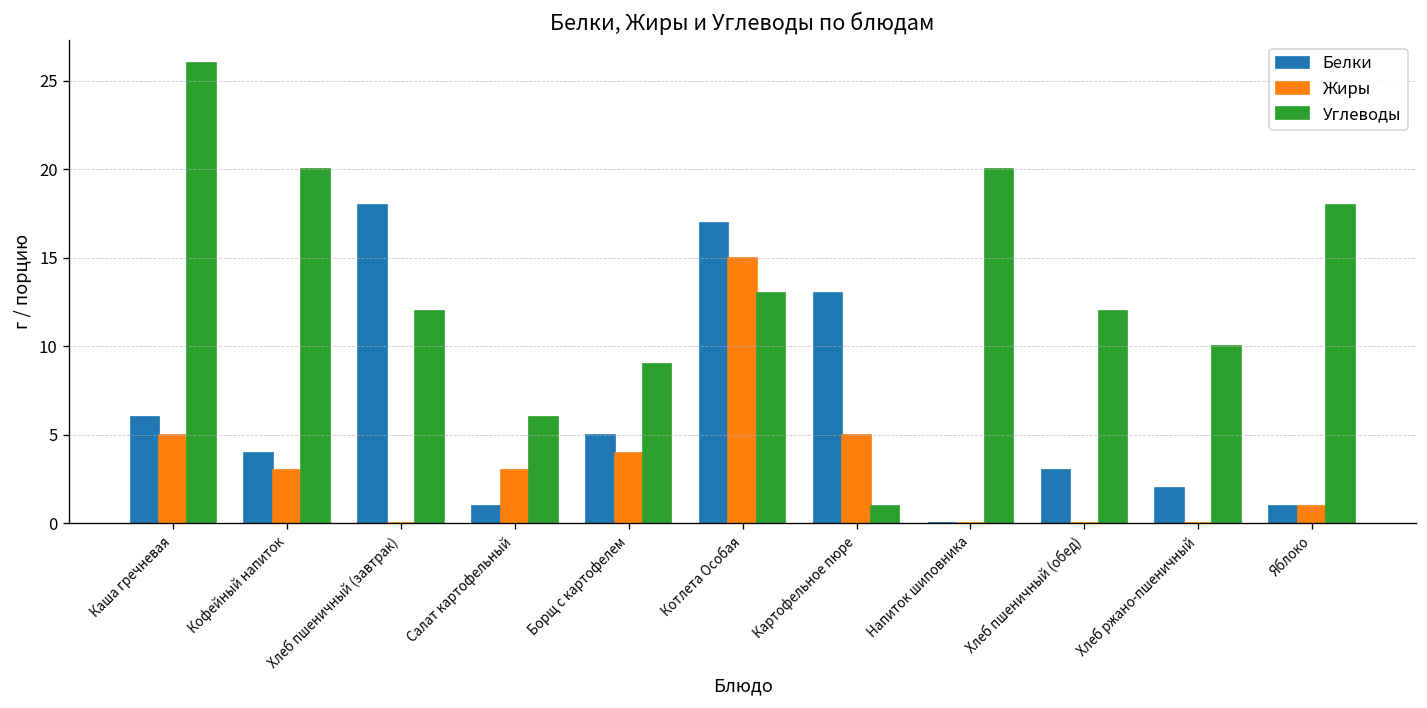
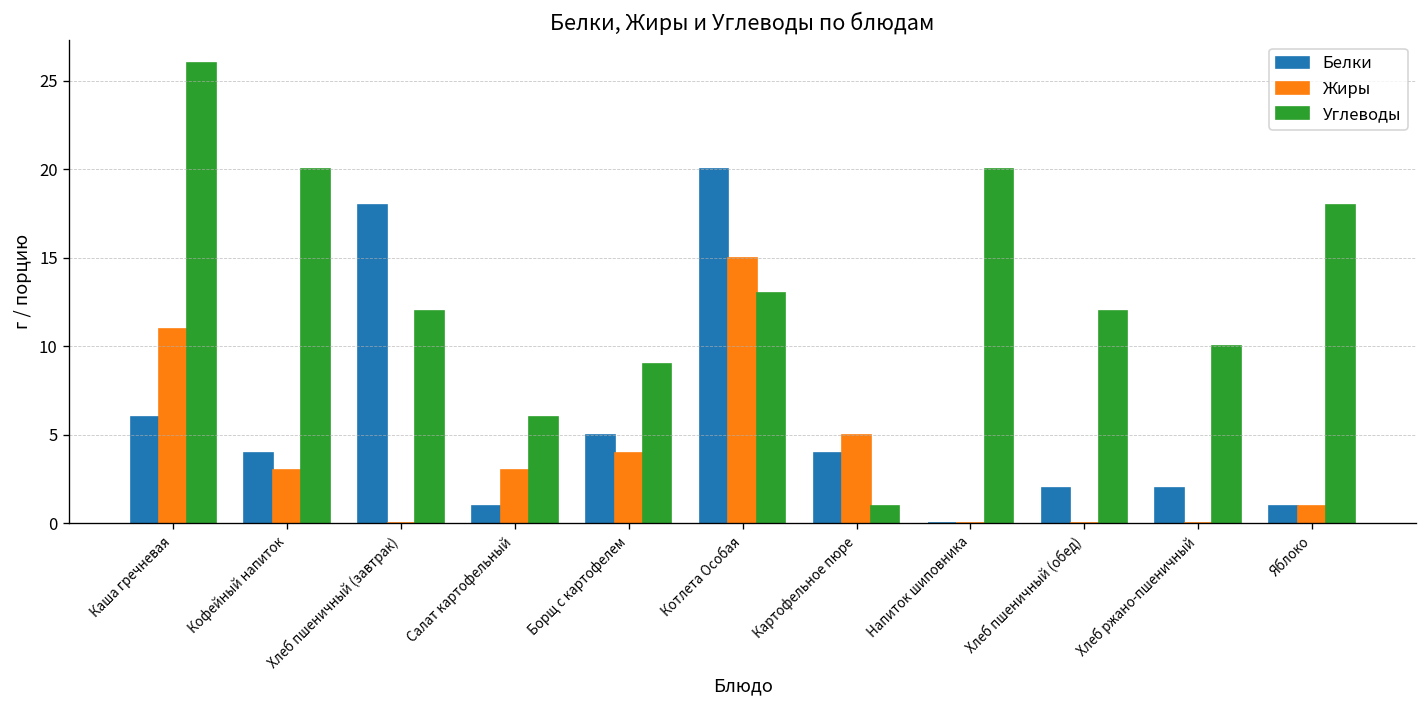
  {
    "Белки": {
      "Каша гречневая": 6,
      "Кофейный напиток": 4,
      "Хлеб пшеничный (завтрак)": 18,
      "Салат картофельный": 1,
      "Борщ с картофелем": 5,
-     "Котлета Особая": 17,
-     "Картофельное пюре": 13,
+     "Котлета Особая": 20,
+     "Картофельное пюре": 4,
      "Напиток шиповника": 0,
-     "Хлеб пшеничный (обед)": 3,
+     "Хлеб пшеничный (обед)": 2,
      "Хлеб ржано-пшеничный": 2,
      "Яблоко": 1
    },
    "Жиры": {
-     "Каша гречневая": 5,
+     "Каша гречневая": 11,
      "Кофейный напиток": 3,
      "Хлеб пшеничный (завтрак)": 0,
      "Салат картофельный": 3,
      "Борщ с картофелем": 4,
      "Котлета Особая": 15,
      "Картофельное пюре": 5,
      "Напиток шиповника": 0,
      "Хлеб пшеничный (обед)": 0,
      "Хлеб ржано-пшеничный": 0,
      "Яблоко": 1
    },
    "Углеводы": {
      "Каша гречневая": 26,
      "Кофейный напиток": 20,
      "Хлеб пшеничный (завтрак)": 12,
      "Салат картофельный": 6,
      "Борщ с картофелем": 9,
      "Котлета Особая": 13,
      "Картофельное пюре": 1,
      "Напиток шиповника": 20,
      "Хлеб пшеничный (обед)": 12,
      "Хлеб ржано-пшеничный": 10,
      "Яблоко": 18
    }
  }
